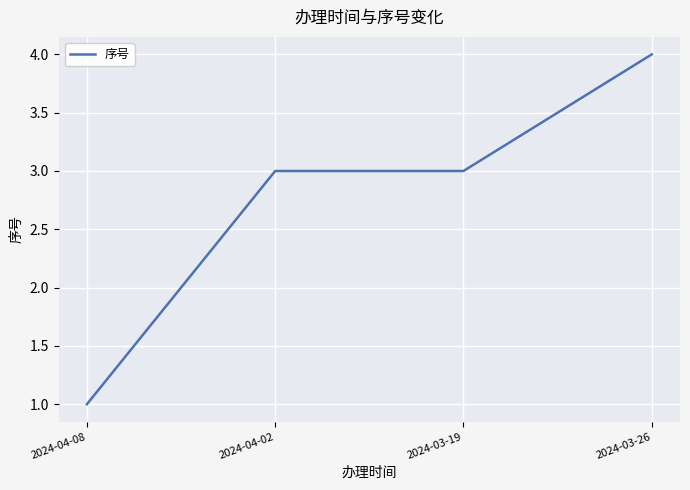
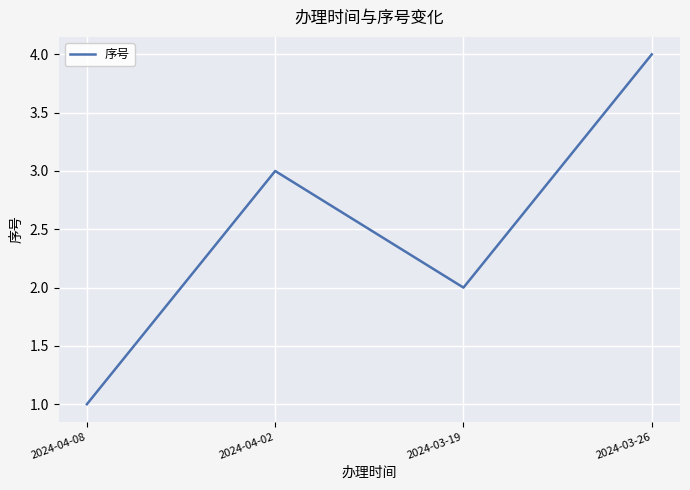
  {
    "2024-04-08": 1,
    "2024-04-02": 3,
-   "2024-03-19": 3,
+   "2024-03-19": 2,
    "2024-03-26": 4
  }
